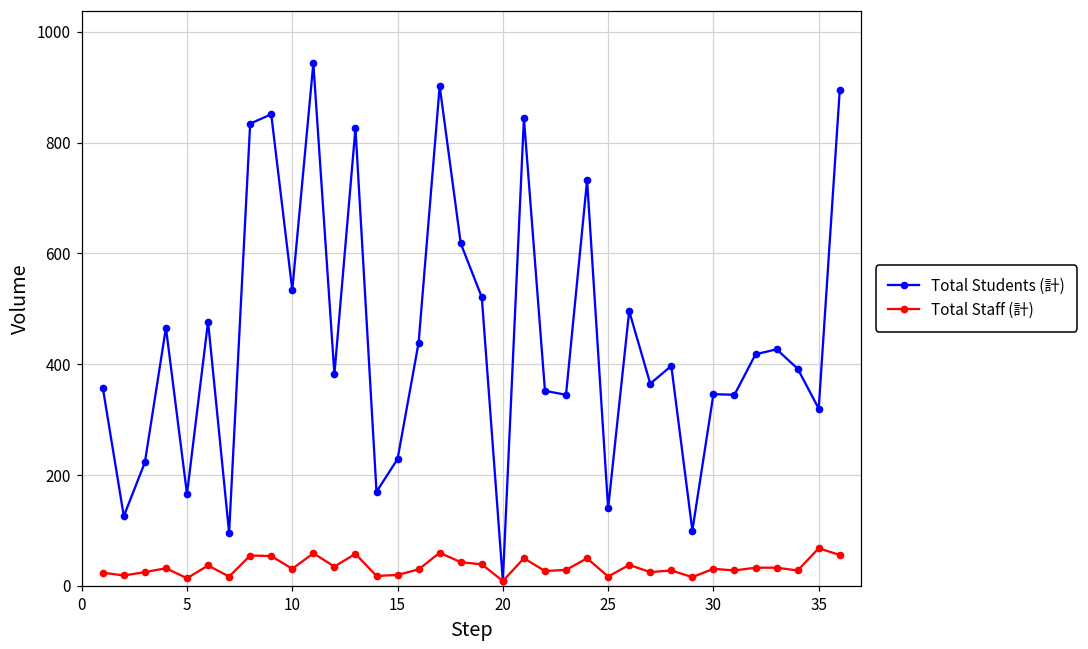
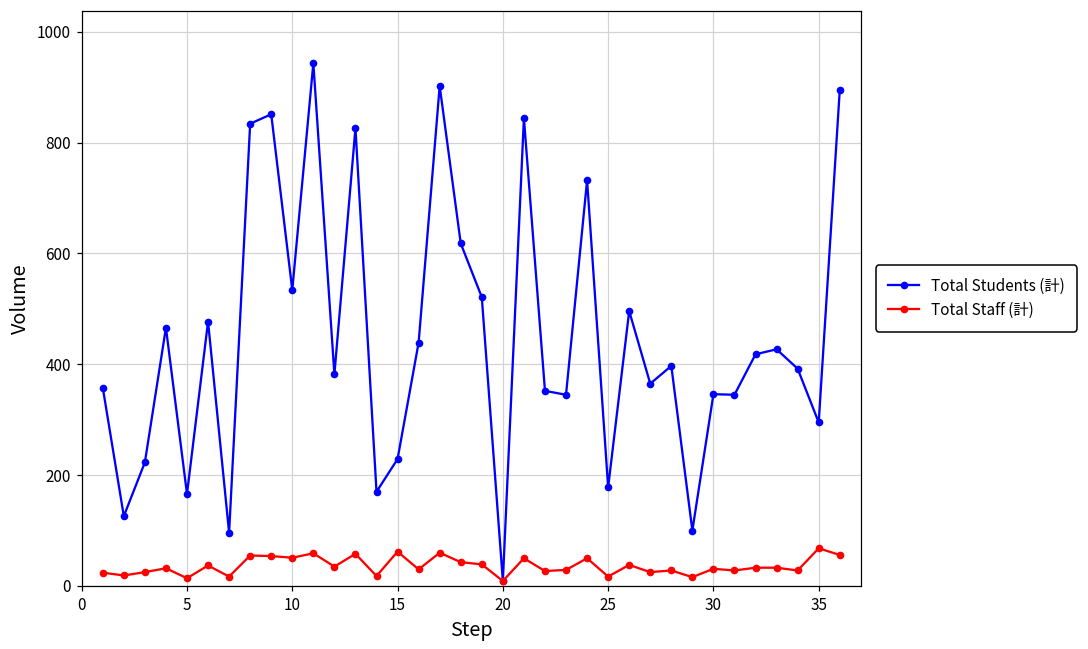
  {
    "Total Students (計)": {
      "5": 170,
      "10": 530,
      "15": 230,
-     "25": 140,
+     "25": 180,
      "30": 350,
-     "35": 320
+     "35": 300
    },
    "Total Staff (計)": {
      "5": 10,
-     "10": 30,
-     "15": 20,
+     "10": 50,
+     "15": 60,
      "25": 20,
      "30": 30,
      "35": 70
    }
  }
